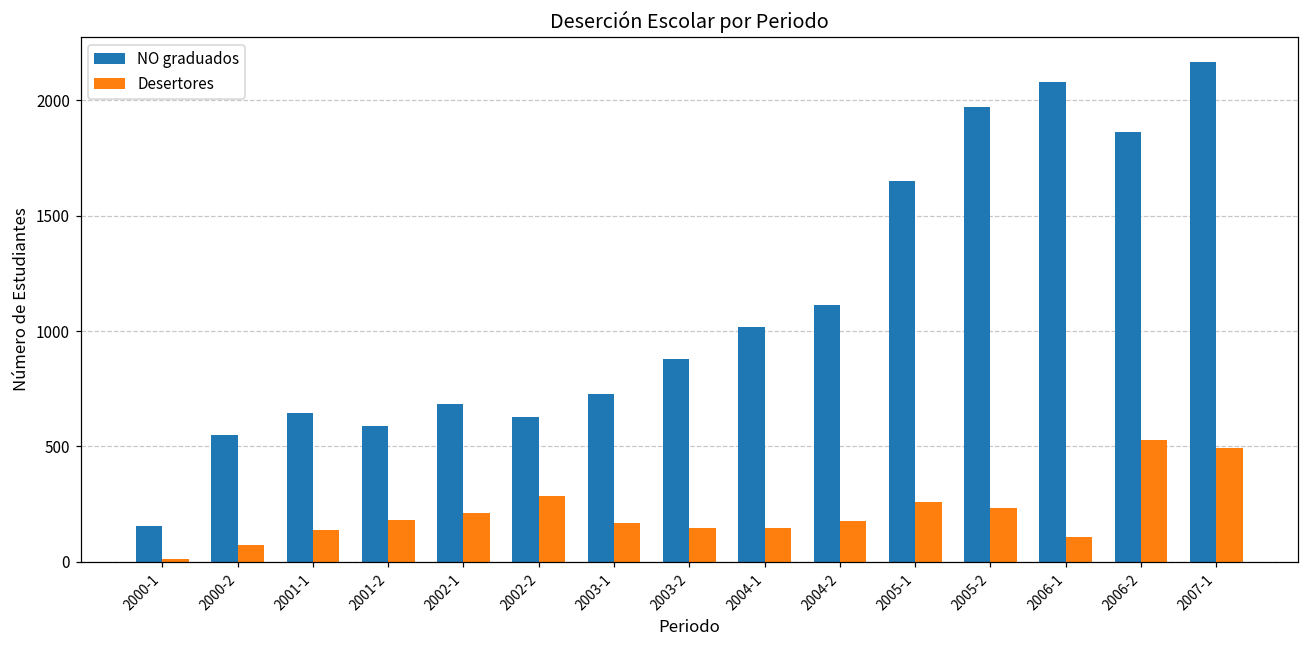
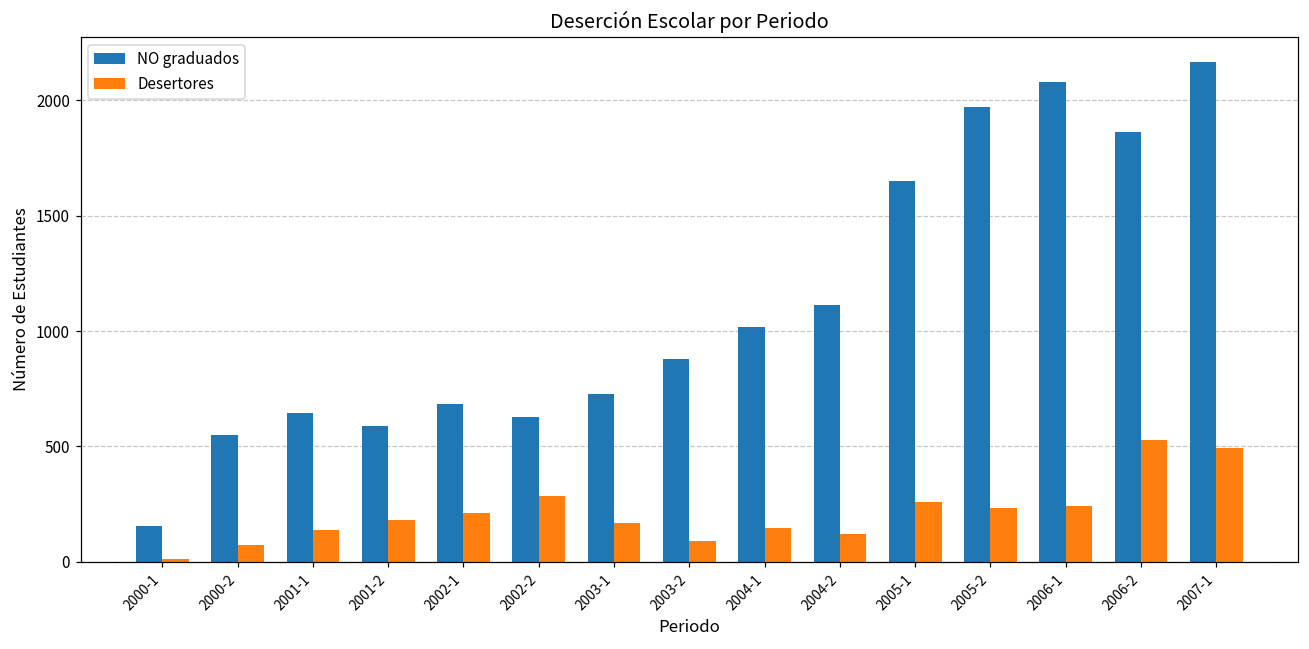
  {
    "NO graduados": {
      "2000-1": 150,
      "2000-2": 550,
      "2001-1": 650,
      "2001-2": 590,
      "2002-1": 690,
      "2002-2": 630,
      "2003-1": 730,
      "2003-2": 880,
      "2004-1": 1020,
      "2004-2": 1110,
      "2005-1": 1650,
      "2005-2": 1970,
      "2006-1": 2080,
      "2006-2": 1860,
      "2007-1": 2170
    },
    "Desertores": {
      "2000-2": 70,
      "2001-1": 140,
      "2001-2": 180,
      "2002-1": 210,
      "2002-2": 290,
      "2003-1": 170,
-     "2003-2": 150,
+     "2003-2": 90,
      "2004-1": 150,
-     "2004-2": 180,
+     "2004-2": 120,
      "2005-1": 260,
      "2005-2": 230,
-     "2006-1": 110,
+     "2006-1": 240,
      "2006-2": 530,
      "2007-1": 500
    }
  }
